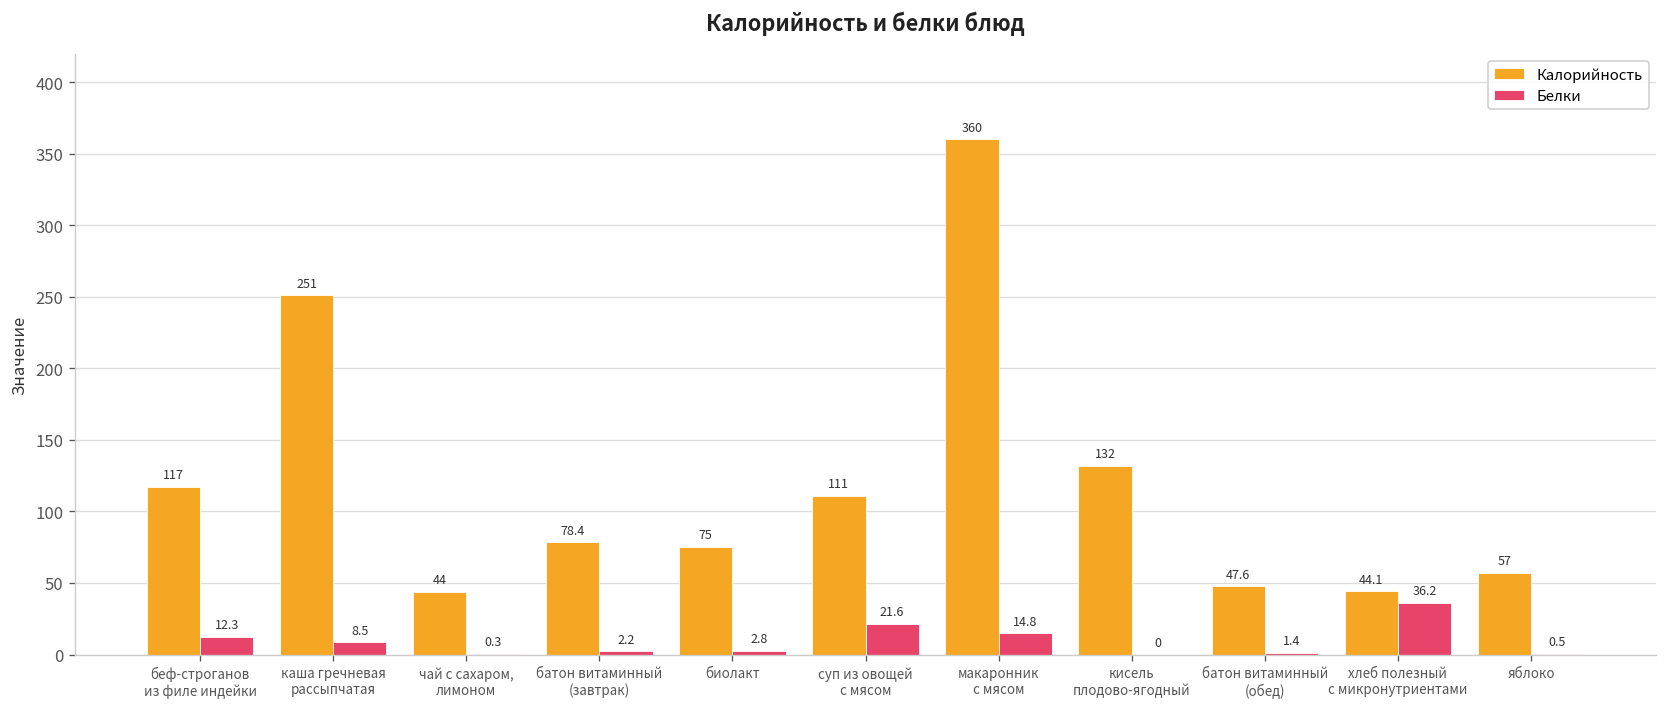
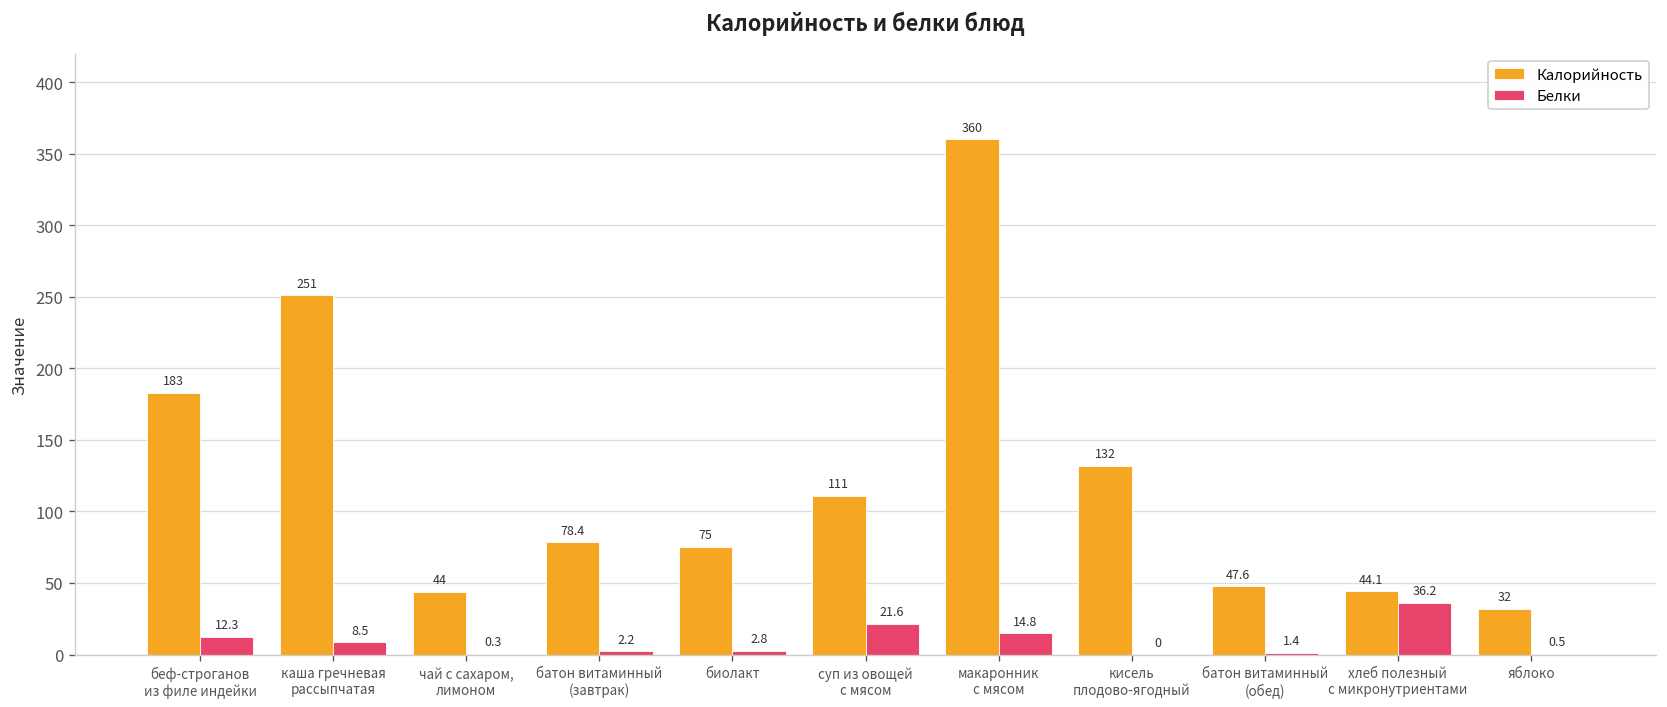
  {
    "Калорийность": {
-     "беф-строганов из филе индейки": 117,
+     "беф-строганов из филе индейки": 183,
      "каша гречневая рассыпчатая": 251,
      "чай с сахаром, лимоном": 44,
      "батон витаминный (завтрак)": 78.4,
      "биолакт": 75,
      "суп из овощей с мясом": 111,
      "макаронник с мясом": 360,
      "кисель плодово-ягодный": 132,
      "батон витаминный (обед)": 47.6,
      "хлеб полезный с микронутриентами": 44.1,
-     "яблоко": 57
+     "яблоко": 32
    },
    "Белки": {
      "беф-строганов из филе индейки": 12.3,
      "каша гречневая рассыпчатая": 8.5,
      "чай с сахаром, лимоном": 0.3,
      "батон витаминный (завтрак)": 2.2,
      "биолакт": 2.8,
      "суп из овощей с мясом": 21.6,
      "макаронник с мясом": 14.8,
      "кисель плодово-ягодный": 0,
      "батон витаминный (обед)": 1.4,
      "хлеб полезный с микронутриентами": 36.2,
      "яблоко": 0.5
    }
  }
